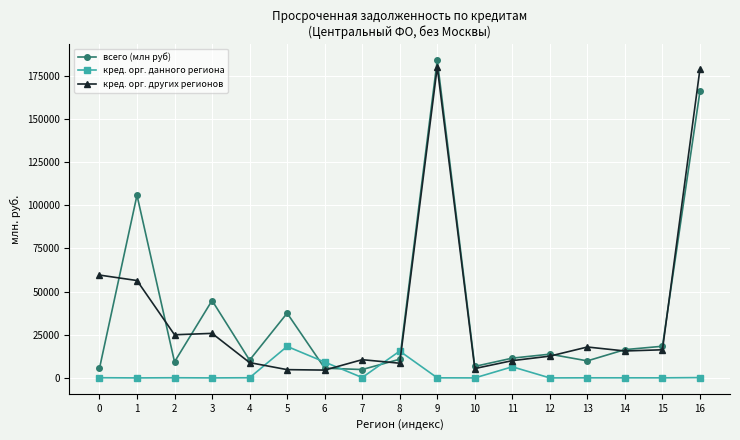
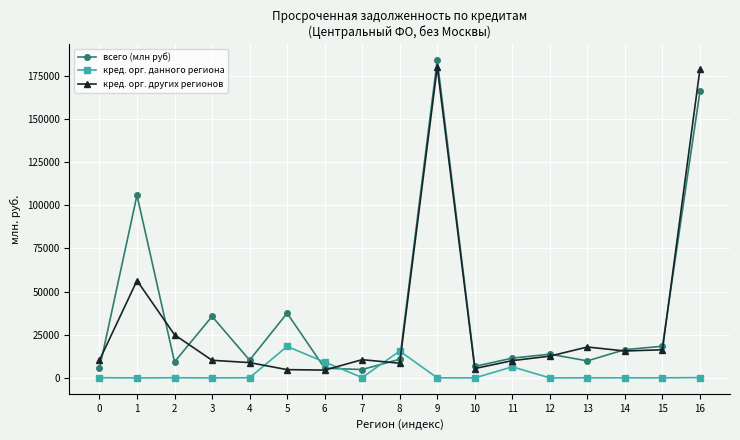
  {
    "всего (млн руб)": {
      "0": 5000,
      "1": 106000,
      "2": 9000,
-     "3": 45000,
+     "3": 36000,
      "5": 38000,
      "7": 5000,
      "8": 11000,
      "9": 184000,
      "13": 10000,
      "15": 18000,
      "16": 166000
    },
    "кред. орг. данного региона": {
      "0": 0,
      "1": 0,
      "2": 0,
      "3": 0,
      "4": 0,
      "5": 18000,
      "6": 9000,
      "7": 0,
      "8": 16000,
      "9": 0,
      "10": 0,
      "11": 6000,
      "12": 0,
      "13": 0,
      "14": 0,
      "15": 0,
      "16": 0
    },
    "кред. орг. других регионов": {
-     "0": 60000,
+     "0": 10000,
      "1": 56000,
      "2": 25000,
-     "3": 26000,
+     "3": 10000,
      "5": 5000,
      "7": 11000,
      "8": 9000,
      "9": 180000,
      "13": 18000,
      "15": 16000,
      "16": 179000
    }
  }
